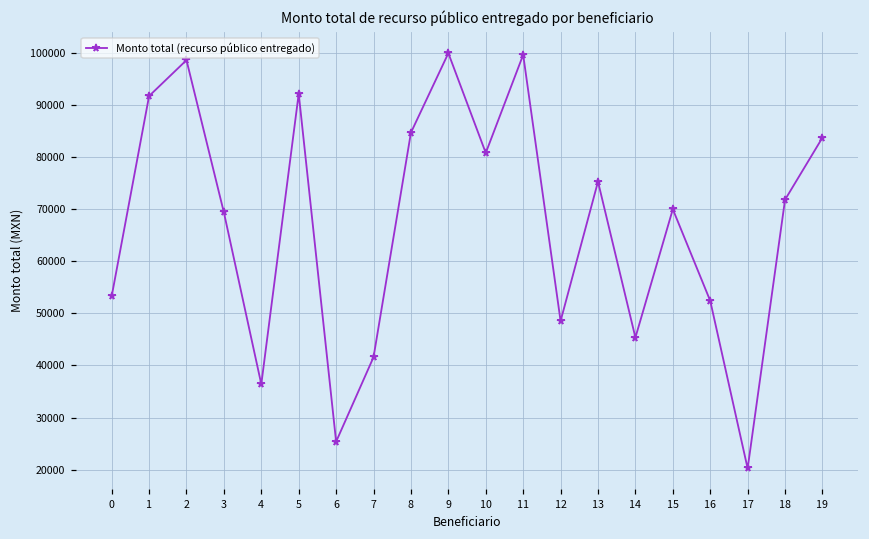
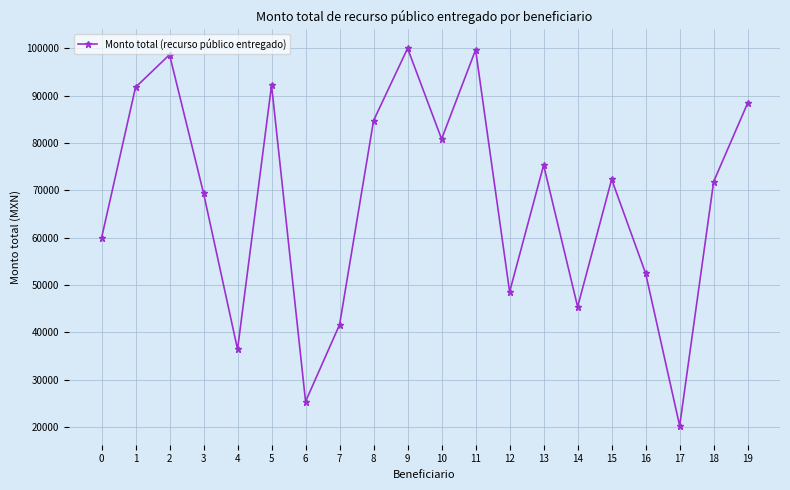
  {
-   "0": 53000,
+   "0": 60000,
    "1": 92000,
    "2": 99000,
    "3": 69000,
    "4": 36000,
    "5": 92000,
    "6": 25000,
    "7": 42000,
    "8": 85000,
    "9": 100000,
    "10": 81000,
    "11": 100000,
    "12": 49000,
    "13": 75000,
    "14": 45000,
-   "15": 70000,
+   "15": 72000,
    "16": 52000,
    "17": 20000,
    "18": 72000,
-   "19": 84000
+   "19": 88000
  }
